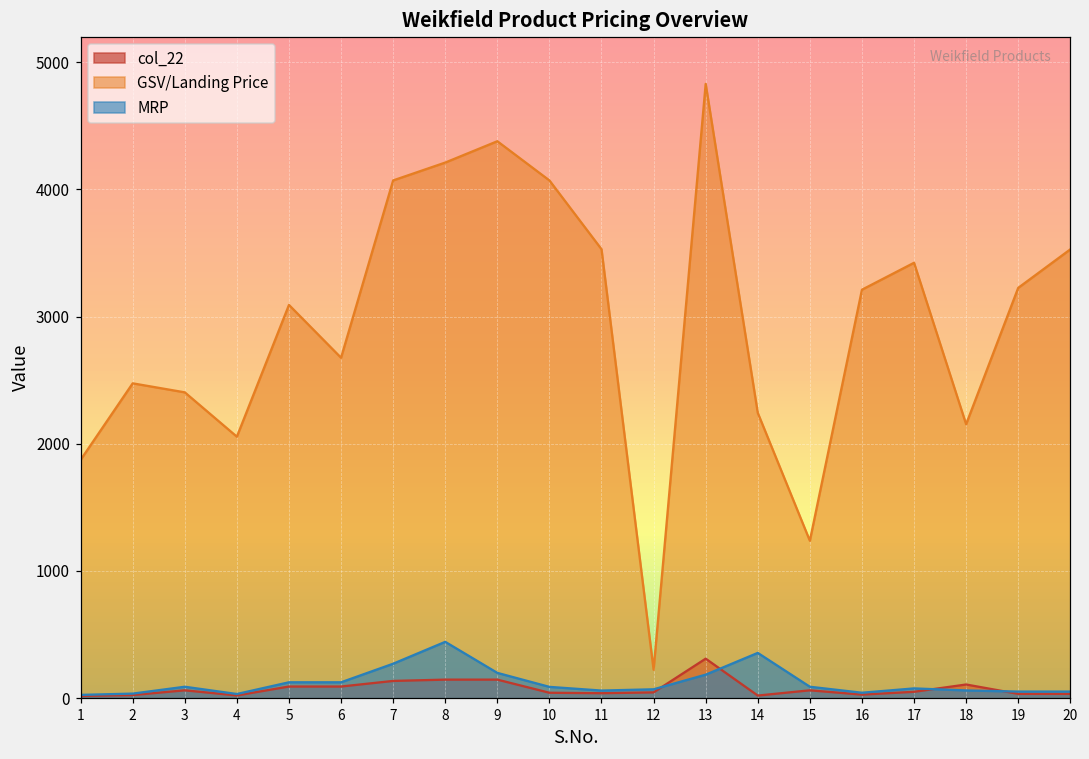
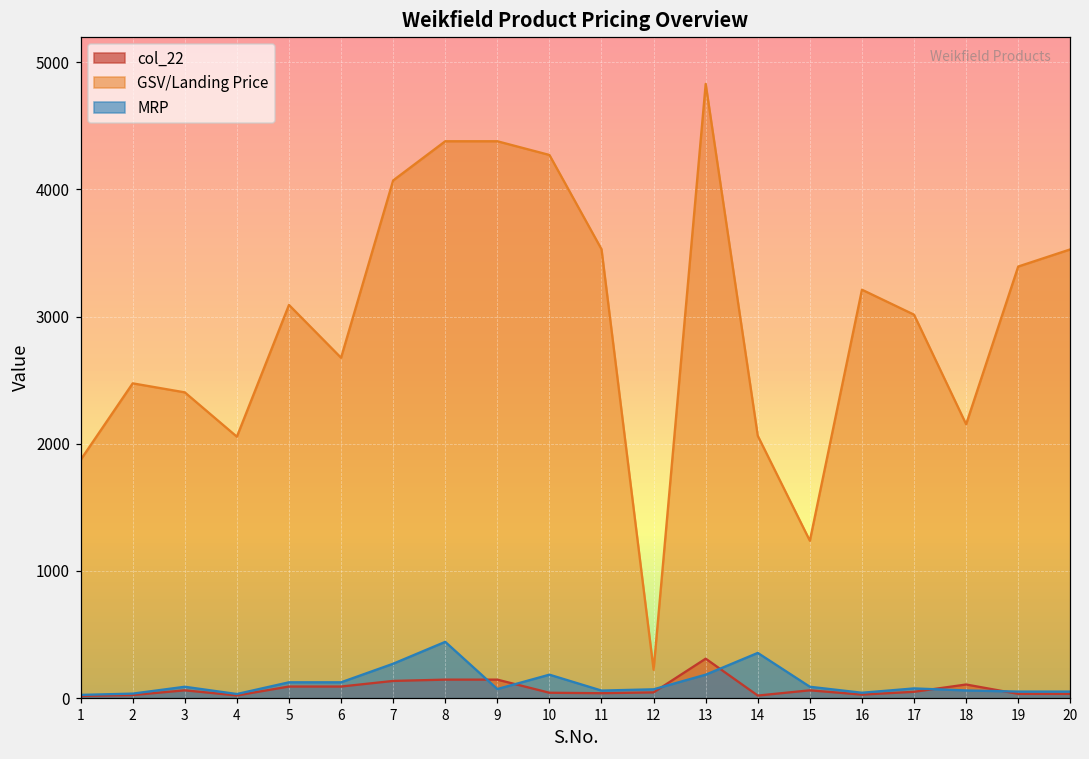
  {
    "col_22": {
      "3": 60,
      "5": 90,
      "6": 90,
      "7": 140,
      "8": 150,
      "9": 150,
      "10": 40,
      "12": 50,
      "13": 310,
      "14": 20,
      "15": 60,
      "17": 50,
      "18": 110
    },
    "GSV/Landing Price": {
      "1": 1870,
      "2": 2480,
      "3": 2400,
      "4": 2060,
      "5": 3090,
      "6": 2680,
      "7": 4070,
-     "8": 4210,
+     "8": 4380,
      "9": 4380,
-     "10": 4070,
+     "10": 4270,
      "11": 3530,
      "12": 220,
      "13": 4830,
-     "14": 2240,
+     "14": 2060,
      "15": 1240,
      "16": 3210,
-     "17": 3420,
+     "17": 3010,
      "18": 2150,
-     "19": 3230,
+     "19": 3390,
      "20": 3530
    },
    "MRP": {
      "3": 90,
      "5": 130,
      "6": 130,
      "7": 270,
      "8": 440,
-     "9": 200,
-     "10": 90,
+     "9": 70,
+     "10": 190,
      "12": 70,
      "13": 190,
      "14": 360,
      "15": 90,
      "17": 80,
      "18": 60
    }
  }
